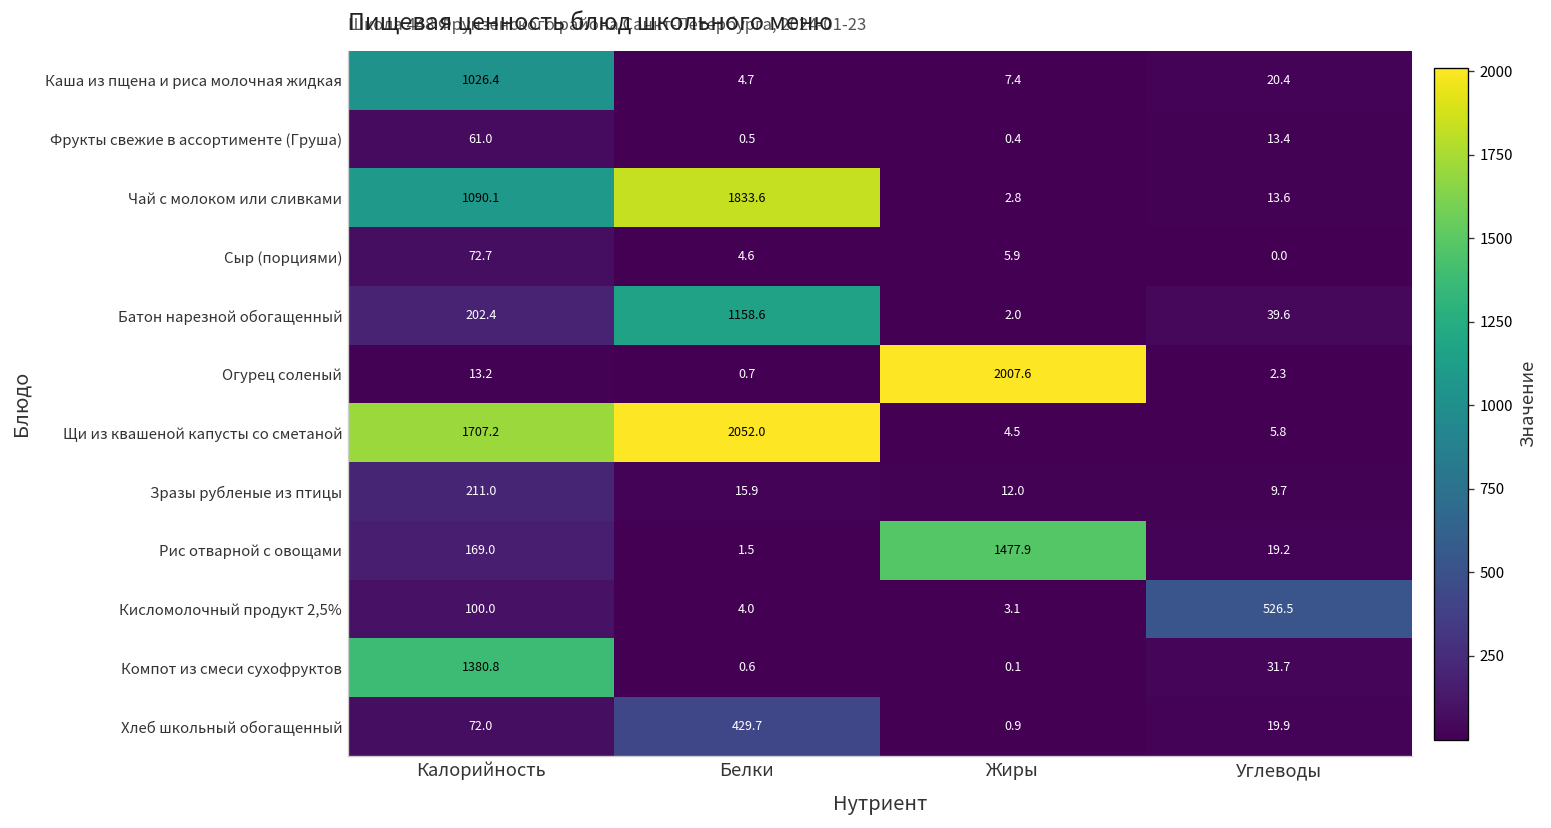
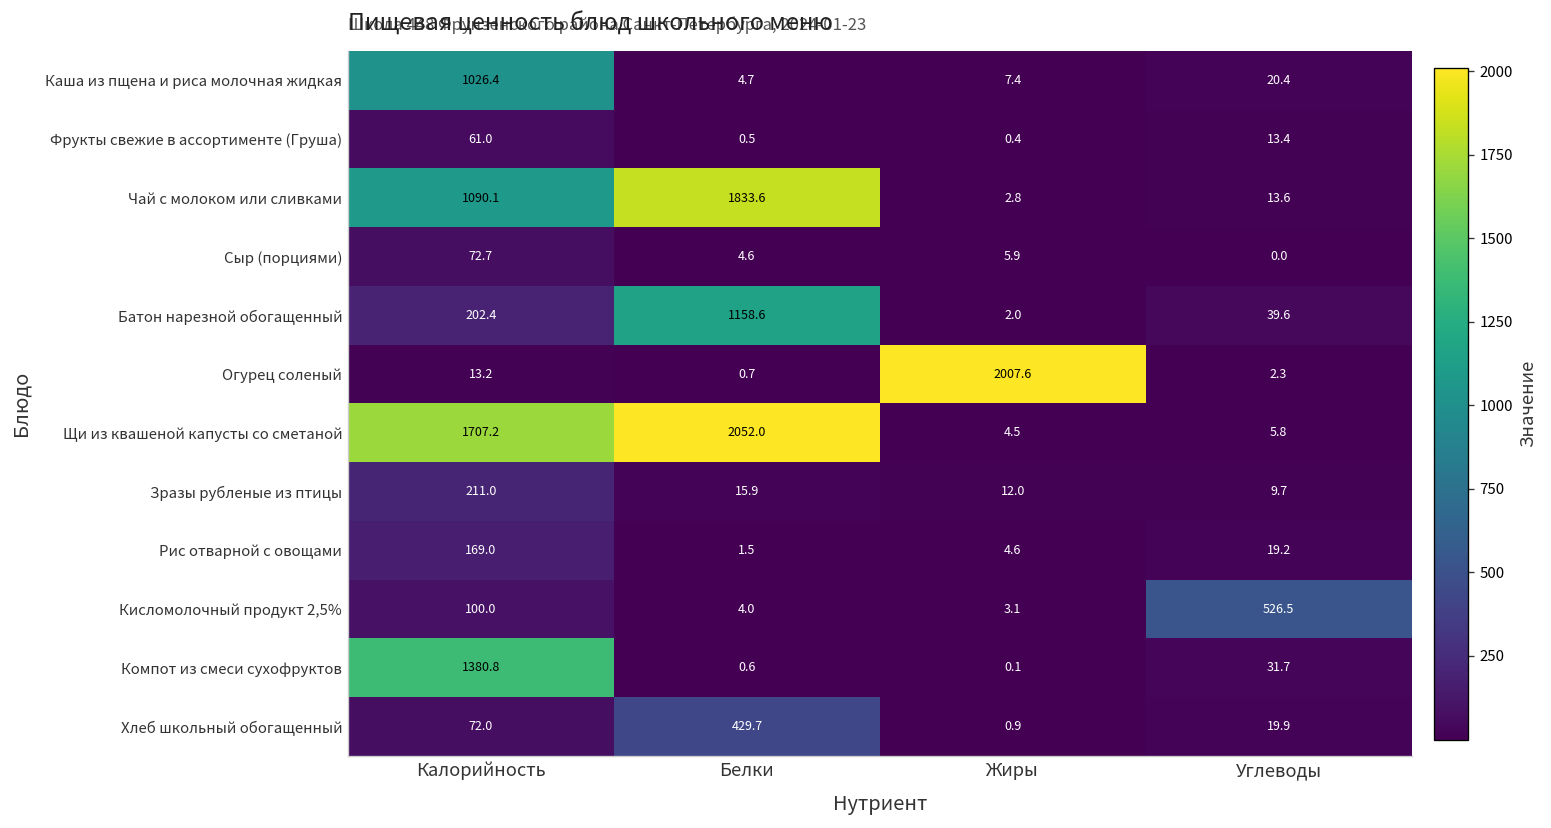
  {
    "Каша из пщена и риса молочная жидкая": {
      "Калорийность": 1026.4,
      "Белки": 4.7,
      "Жиры": 7.4,
      "Углеводы": 20.4
    },
    "Фрукты свежие в ассортименте (Груша)": {
      "Калорийность": 61.0,
      "Белки": 0.5,
      "Жиры": 0.4,
      "Углеводы": 13.4
    },
    "Чай с молоком или сливками": {
      "Калорийность": 1090.1,
      "Белки": 1833.6,
      "Жиры": 2.8,
      "Углеводы": 13.6
    },
    "Сыр (порциями)": {
      "Калорийность": 72.7,
      "Белки": 4.6,
      "Жиры": 5.9,
      "Углеводы": 0.0
    },
    "Батон нарезной обогащенный": {
      "Калорийность": 202.4,
      "Белки": 1158.6,
      "Жиры": 2.0,
      "Углеводы": 39.6
    },
    "Огурец соленый": {
      "Калорийность": 13.2,
      "Белки": 0.7,
      "Жиры": 2007.6,
      "Углеводы": 2.3
    },
    "Щи из квашеной капусты со сметаной": {
      "Калорийность": 1707.2,
      "Белки": 2052.0,
      "Жиры": 4.5,
      "Углеводы": 5.8
    },
    "Зразы рубленые из птицы": {
      "Калорийность": 211.0,
      "Белки": 15.9,
      "Жиры": 12.0,
      "Углеводы": 9.7
    },
    "Рис отварной с овощами": {
      "Калорийность": 169.0,
      "Белки": 1.5,
-     "Жиры": 1477.9,
+     "Жиры": 4.6,
      "Углеводы": 19.2
    },
    "Кисломолочный продукт 2,5%": {
      "Калорийность": 100.0,
      "Белки": 4.0,
      "Жиры": 3.1,
      "Углеводы": 526.5
    },
    "Компот из смеси сухофруктов": {
      "Калорийность": 1380.8,
      "Белки": 0.6,
      "Жиры": 0.1,
      "Углеводы": 31.7
    },
    "Хлеб школьный обогащенный": {
      "Калорийность": 72.0,
      "Белки": 429.7,
      "Жиры": 0.9,
      "Углеводы": 19.9
    }
  }
